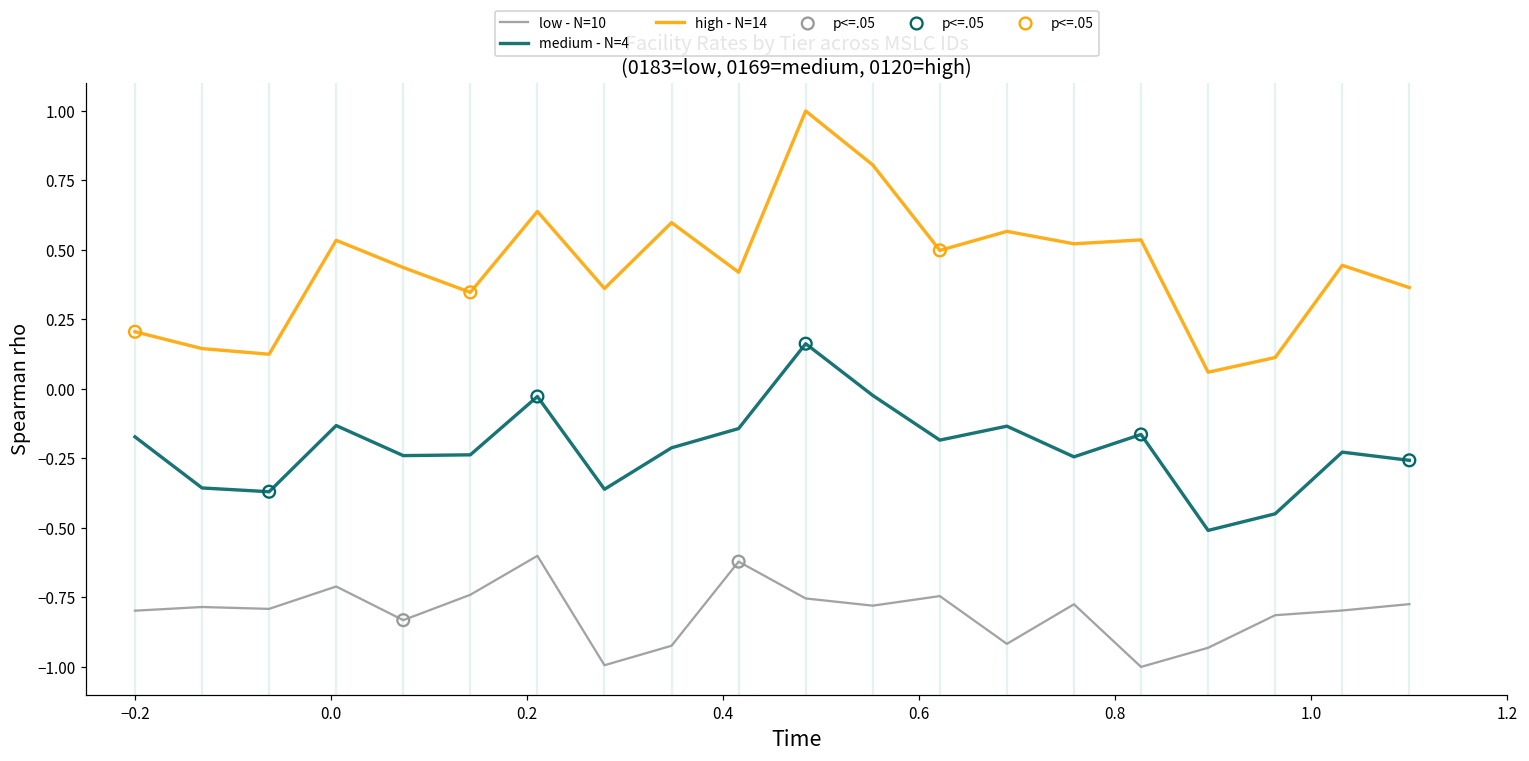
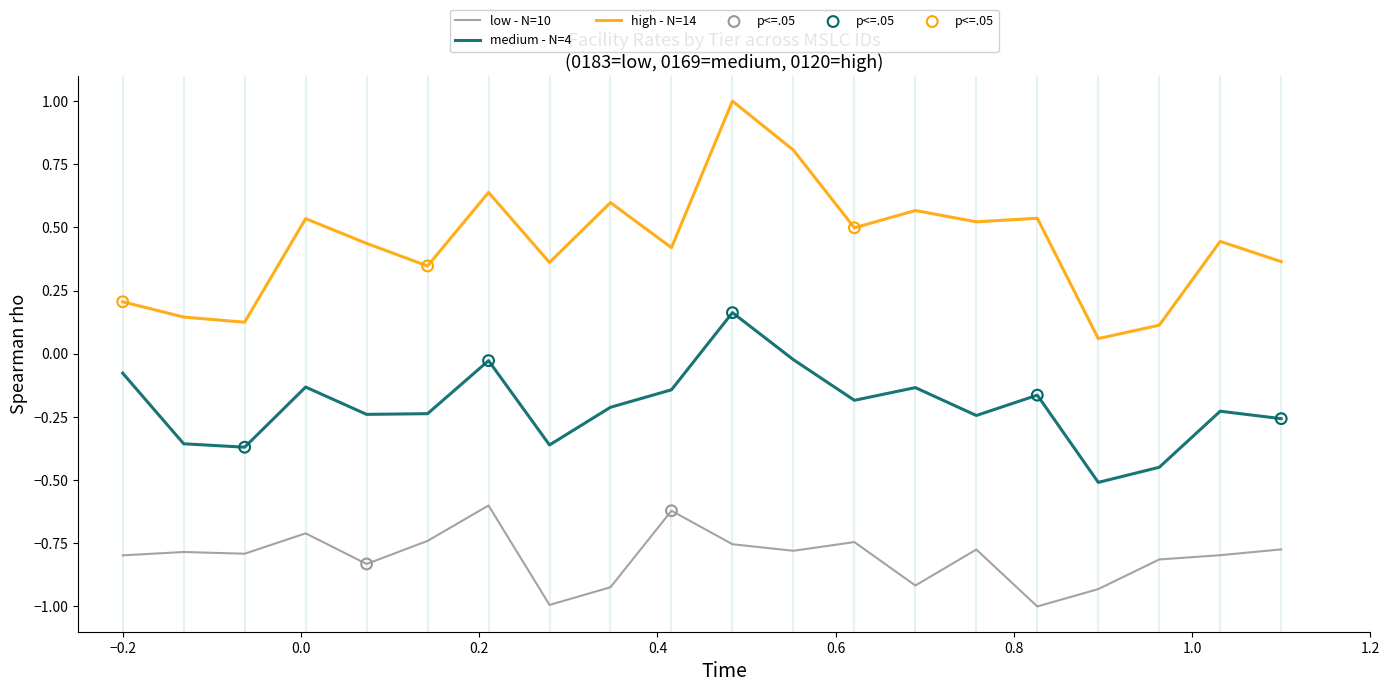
  {
    "low - N=10": {
      "−0.2": -0.80
    },
    "medium - N=4": {
-     "−0.2": -0.17
+     "−0.2": -0.08
    }
  }
